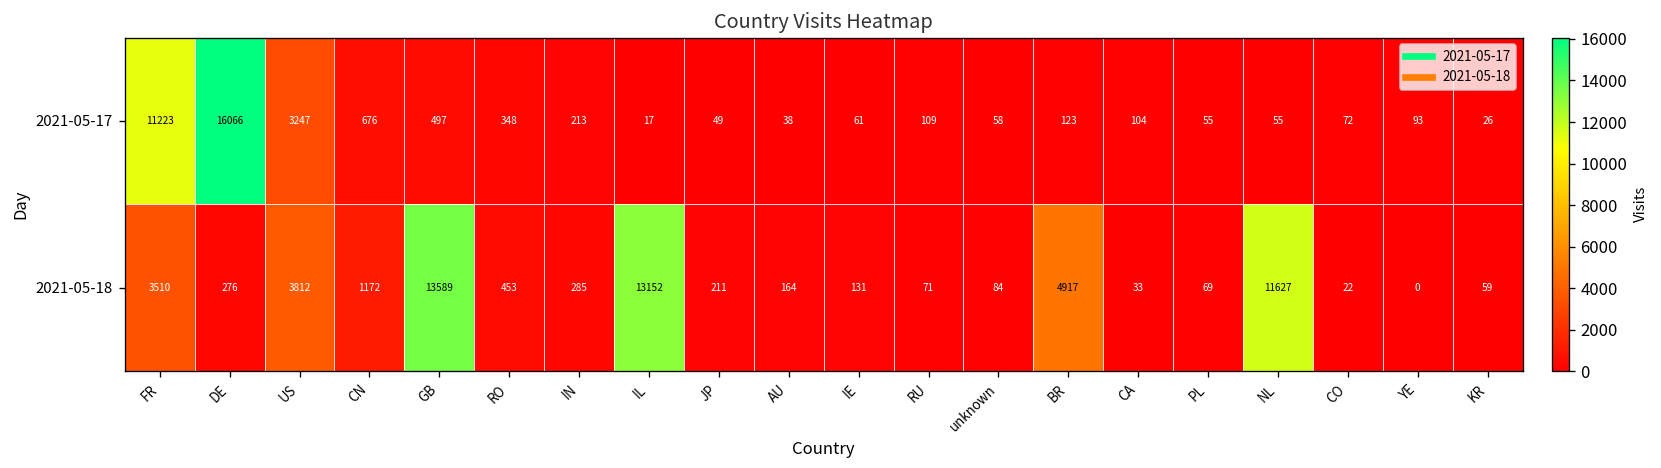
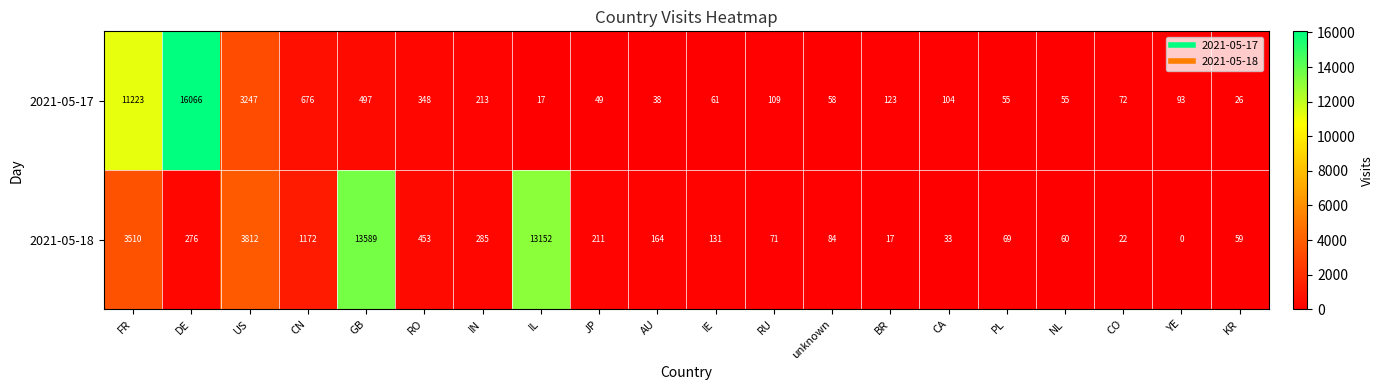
  {
    "2021-05-17": {
      "FR": 11223,
      "DE": 16066,
      "US": 3247,
      "CN": 676,
      "GB": 497,
      "RO": 348,
      "IN": 213,
      "IL": 17,
      "JP": 49,
      "AU": 38,
      "IE": 61,
      "RU": 109,
      "unknown": 58,
      "BR": 123,
      "CA": 104,
      "PL": 55,
      "NL": 55,
      "CO": 72,
      "YE": 93,
      "KR": 26
    },
    "2021-05-18": {
      "FR": 3510,
      "DE": 276,
      "US": 3812,
      "CN": 1172,
      "GB": 13589,
      "RO": 453,
      "IN": 285,
      "IL": 13152,
      "JP": 211,
      "AU": 164,
      "IE": 131,
      "RU": 71,
      "unknown": 84,
-     "BR": 4917,
+     "BR": 17,
      "CA": 33,
      "PL": 69,
-     "NL": 11627,
+     "NL": 60,
      "CO": 22,
      "YE": 0,
      "KR": 59
    }
  }
